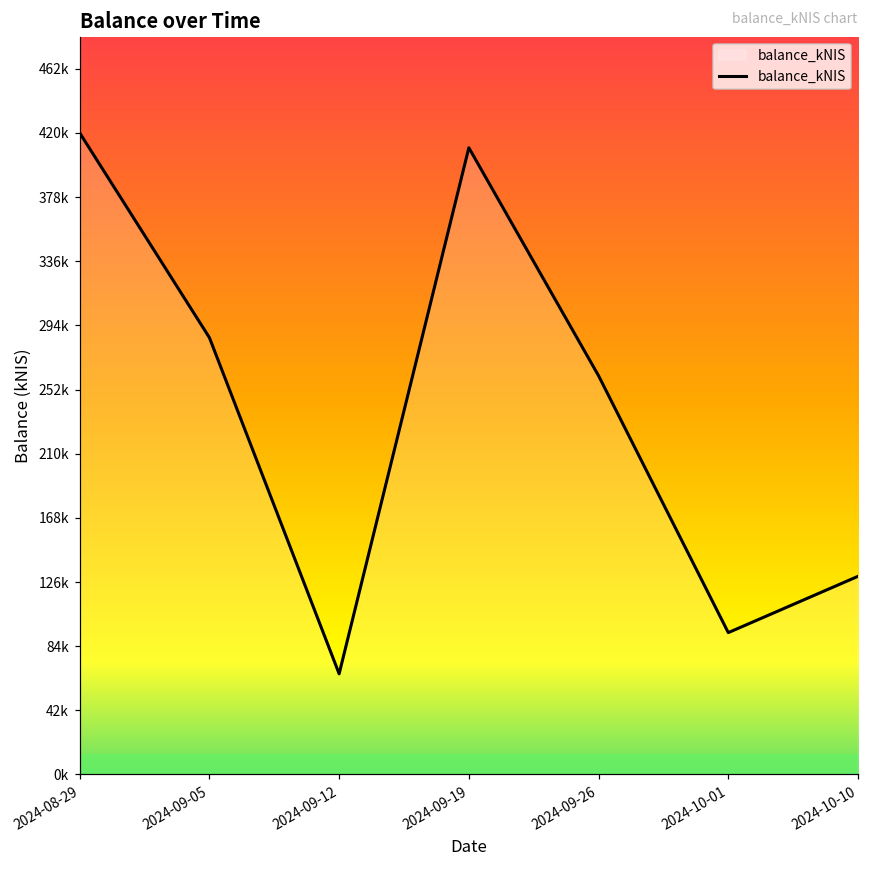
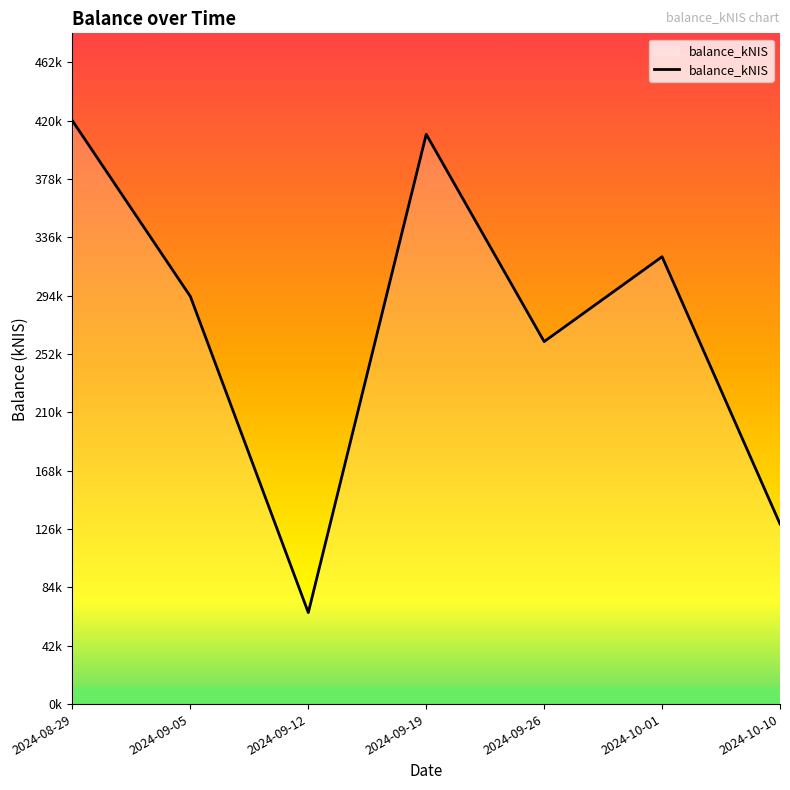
  {
    "2024-08-29": 420000,
-   "2024-09-05": 286000,
+   "2024-09-05": 294000,
    "2024-09-12": 66000,
    "2024-09-19": 411000,
    "2024-09-26": 261000,
-   "2024-10-01": 93000,
+   "2024-10-01": 322000,
    "2024-10-10": 130000
  }
